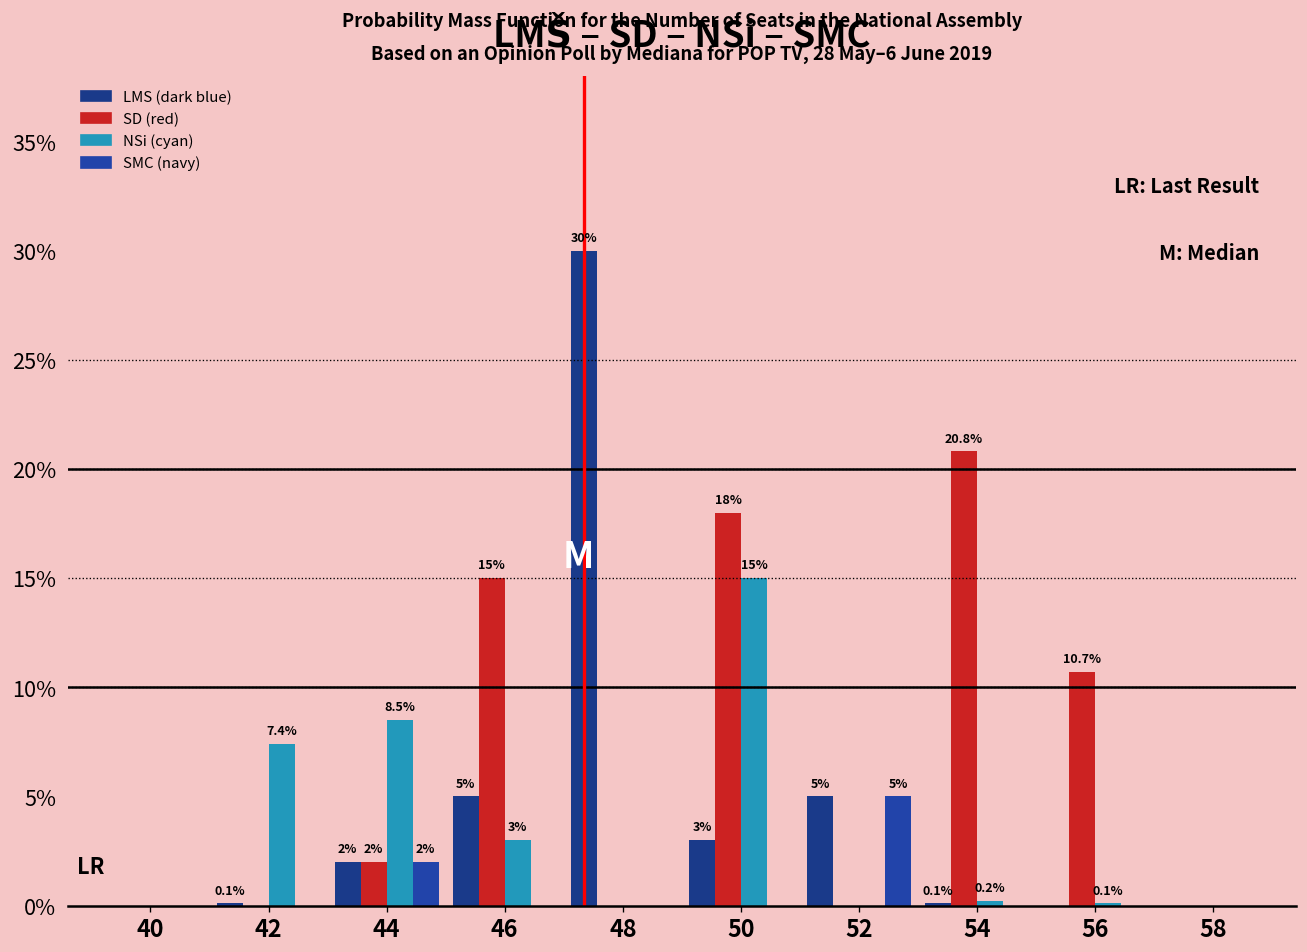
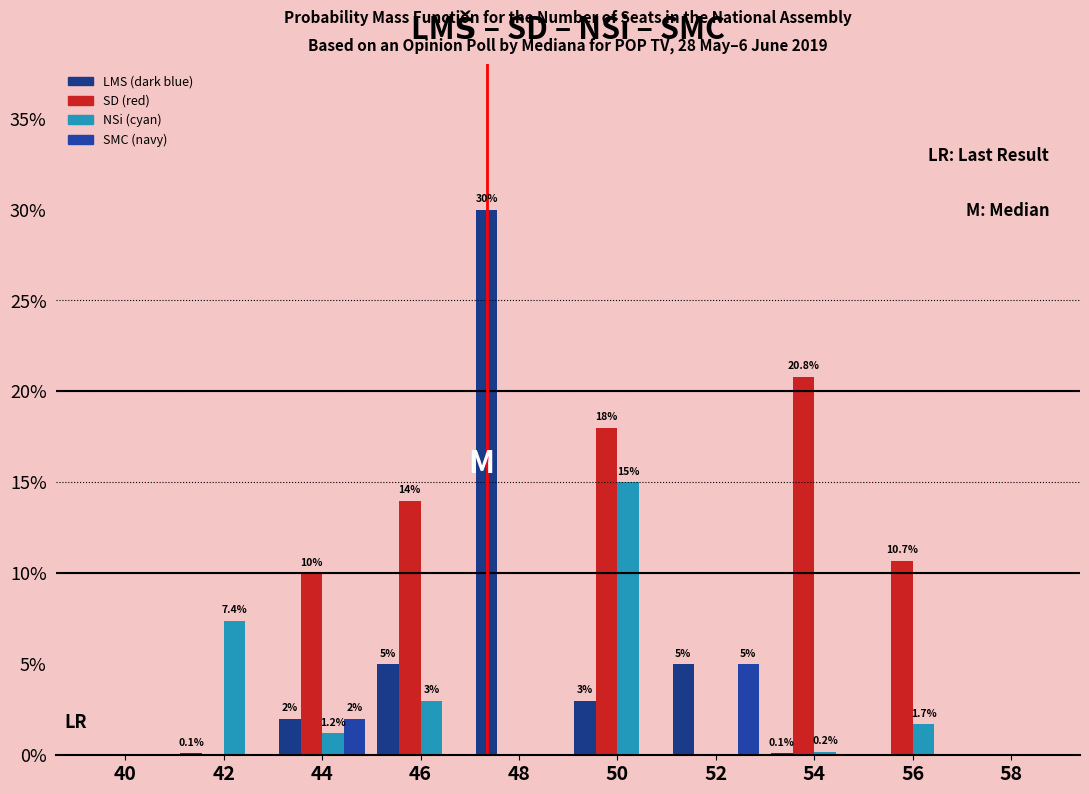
  {
    "SD (red)": {
-     "44": "2%",
-     "46": "15%",
+     "44": "10%",
+     "46": "14%",
      "50": "18%",
      "54": "20.8%",
      "56": "10.7%"
    },
    "NSi (cyan)": {
      "42": "7.4%",
-     "44": "8.5%",
+     "44": "1.2%",
      "46": "3%",
      "50": "15%",
      "54": "0.2%",
-     "56": "0.1%"
+     "56": "1.7%"
    }
  }
